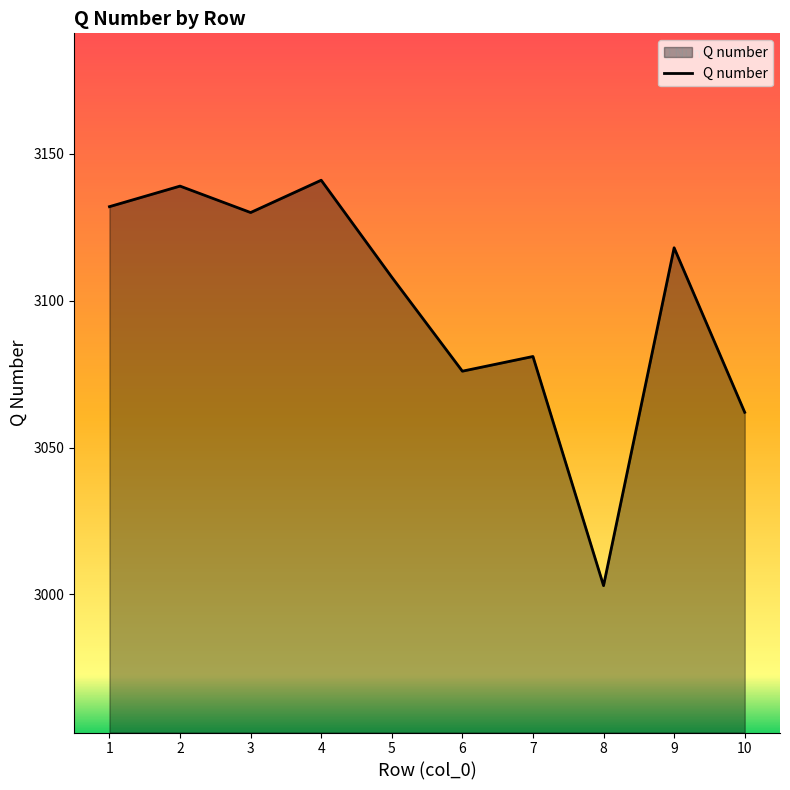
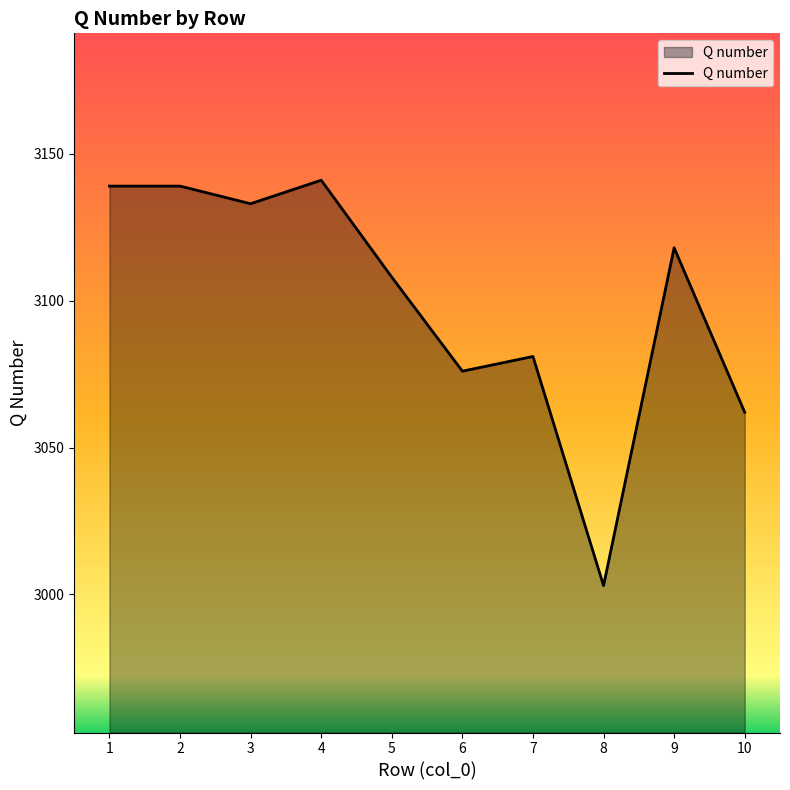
  {
-   "1": 3132,
+   "1": 3139,
    "2": 3139,
-   "3": 3130,
+   "3": 3133,
    "4": 3141,
    "5": 3108,
    "6": 3076,
    "7": 3081,
    "8": 3003,
    "9": 3118,
    "10": 3062
  }
